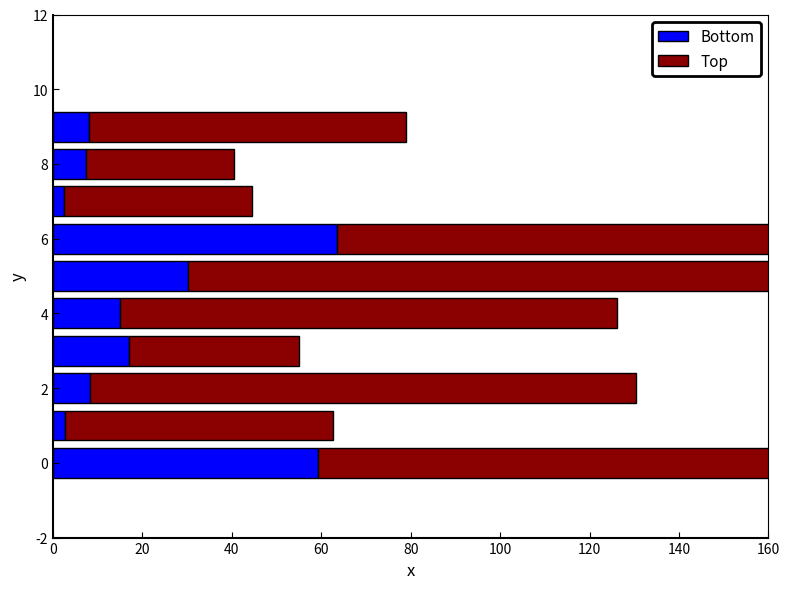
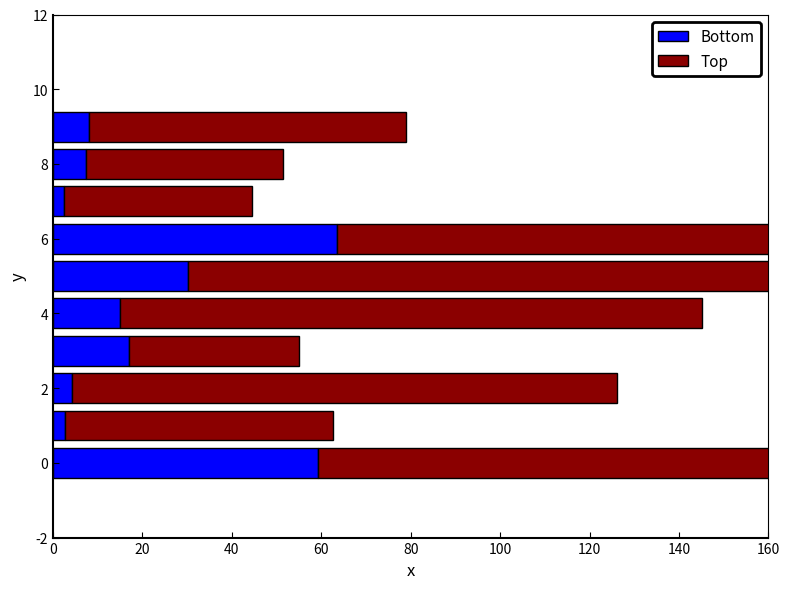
  {
    "Bottom": {
      "8": 7,
      "6": 64,
      "4": 15,
-     "2": 8,
+     "2": 4,
      "0": 59
    },
    "Top": {
-     "8": 33,
-     "4": 111,
+     "8": 44,
+     "4": 130,
      "2": 122
    }
  }
